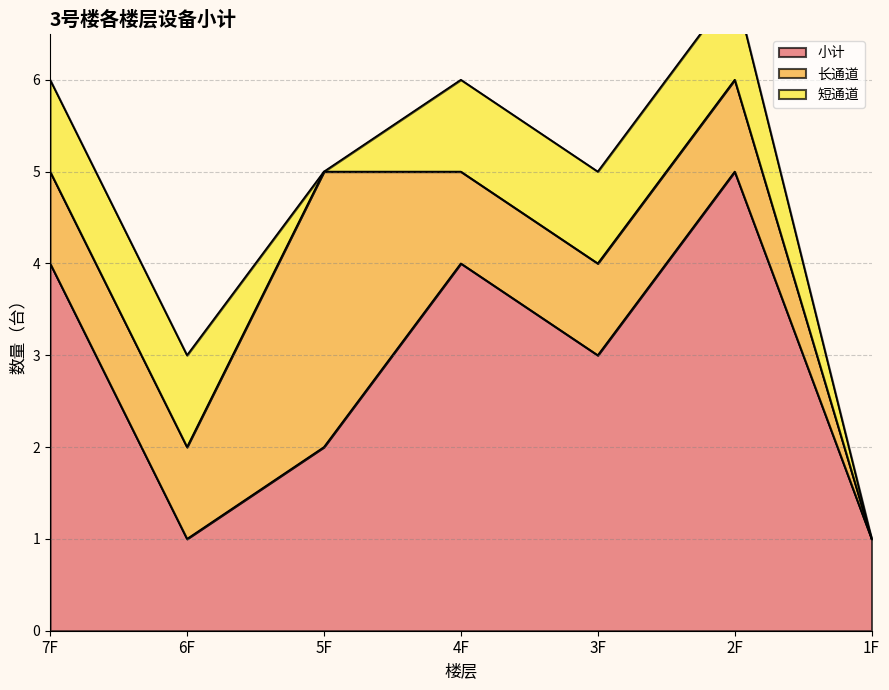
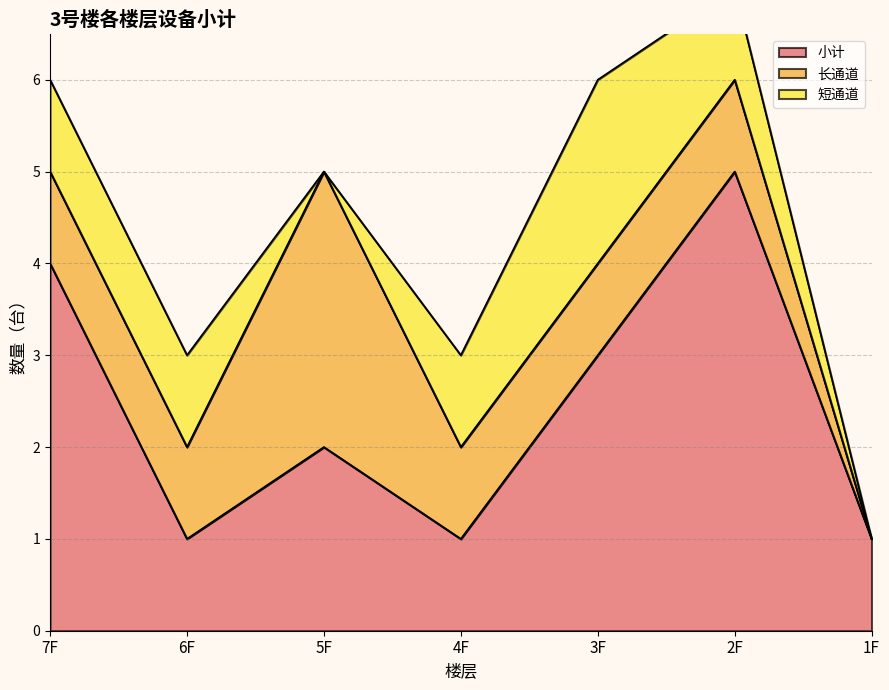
  {
    "小计": {
      "7F": 4,
      "6F": 1,
      "5F": 2,
-     "4F": 4,
+     "4F": 1,
      "3F": 3,
      "2F": 5
    },
    "长通道": {
      "7F": 1,
      "6F": 1,
      "4F": 1,
      "3F": 1,
      "2F": 1
    },
    "短通道": {
      "7F": 1,
      "6F": 1,
      "4F": 1,
-     "3F": 1
+     "3F": 2
    }
  }
